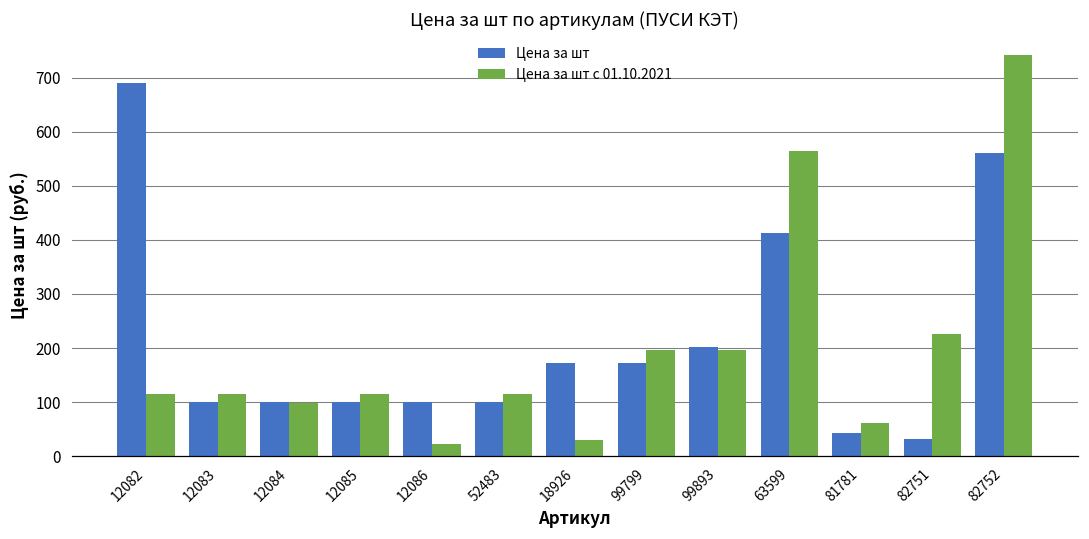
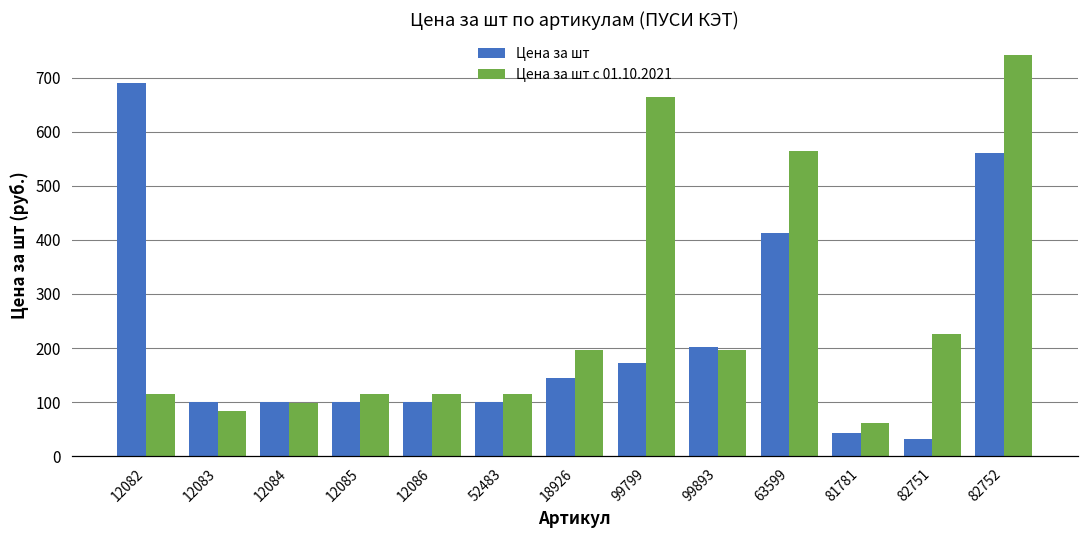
  {
    "Цена за шт": {
      "12082": 690,
      "12083": 100,
      "12084": 100,
      "12085": 100,
      "12086": 100,
      "52483": 100,
-     "18926": 170,
+     "18926": 140,
      "99799": 170,
      "99893": 200,
      "63599": 410,
      "81781": 40,
      "82751": 30,
      "82752": 560
    },
    "Цена за шт с 01.10.2021": {
      "12082": 120,
-     "12083": 120,
+     "12083": 80,
      "12084": 100,
      "12085": 120,
-     "12086": 20,
+     "12086": 120,
      "52483": 120,
-     "18926": 30,
-     "99799": 200,
+     "18926": 200,
+     "99799": 660,
      "99893": 200,
      "63599": 560,
      "81781": 60,
      "82751": 230,
      "82752": 740
    }
  }
